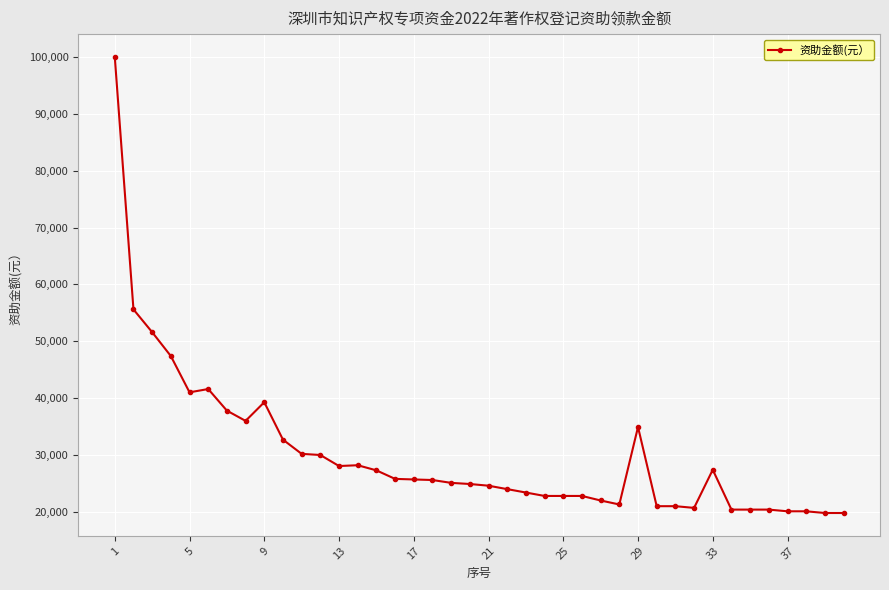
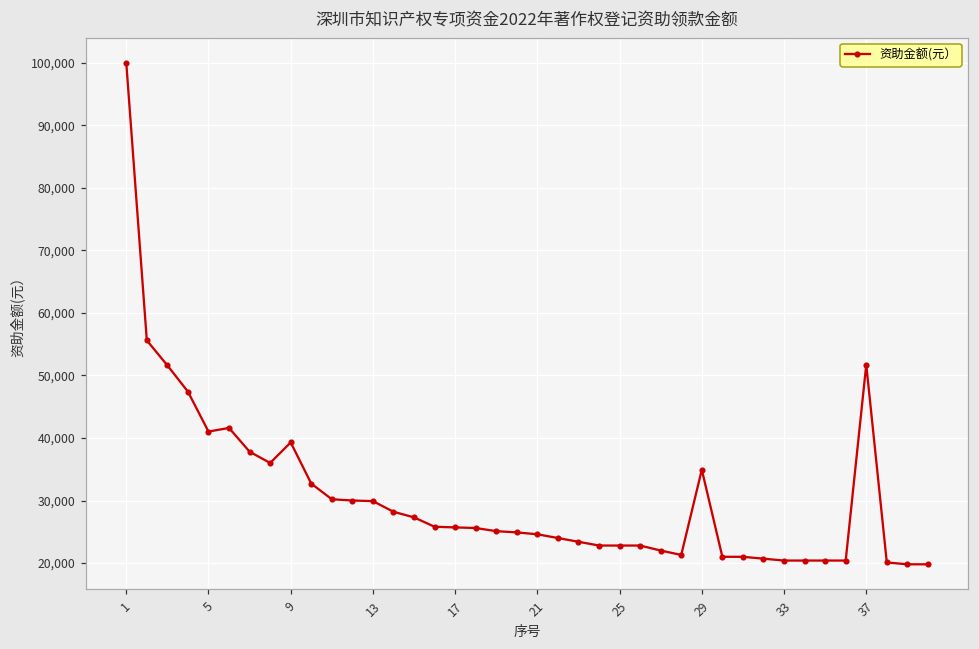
  {
    "1": "100,000",
    "5": "41,000",
    "9": "39,000",
-   "13": "28,000",
+   "13": "30,000",
    "17": "26,000",
    "21": "25,000",
    "25": "23,000",
    "29": "35,000",
-   "33": "27,000",
-   "37": "20,000"
+   "33": "20,000",
+   "37": "52,000"
  }
